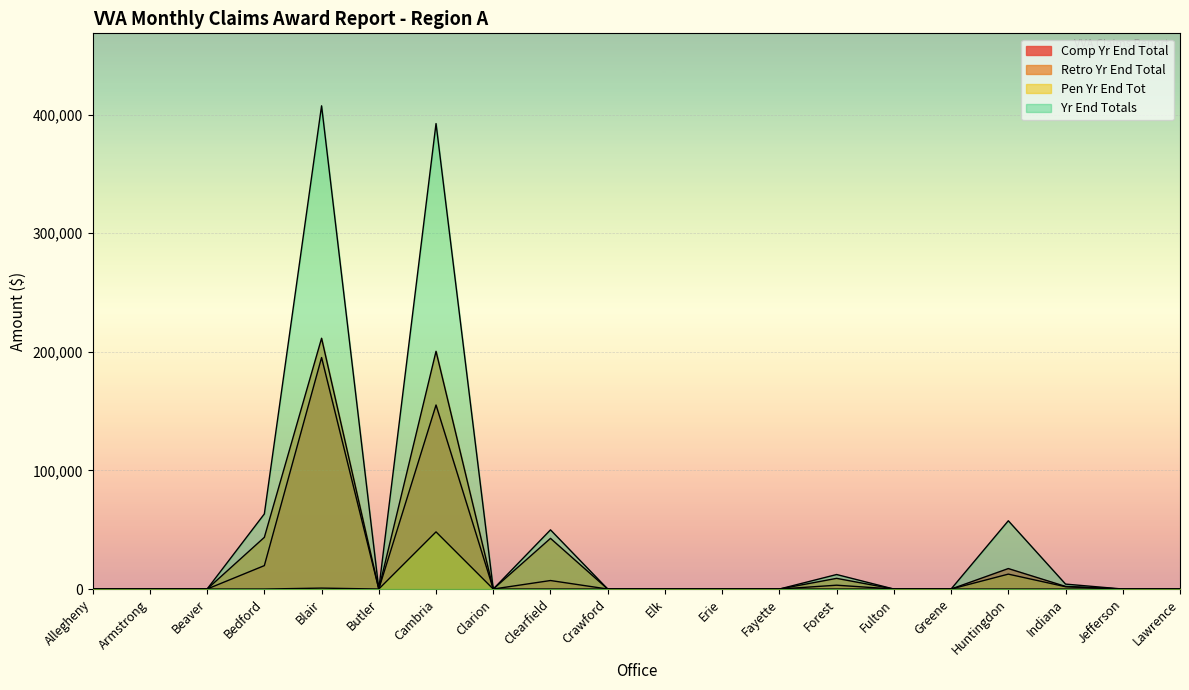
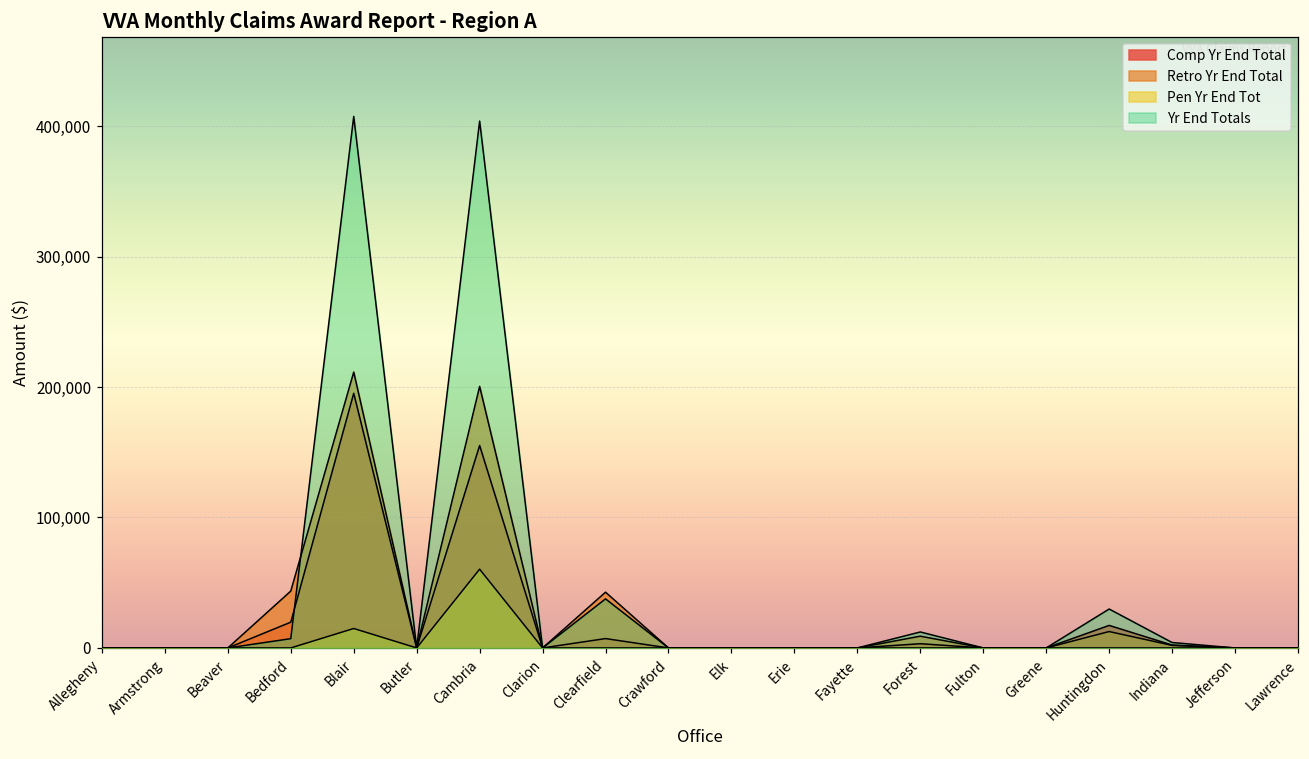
  {
    "Pen Yr End Tot": {
      "Bedford": "0",
-     "Blair": "1,000",
-     "Cambria": "48,000",
+     "Blair": "15,000",
+     "Cambria": "60,000",
      "Clearfield": "0",
      "Forest": "0",
      "Huntingdon": "0"
    },
    "Yr End Totals": {
-     "Bedford": "63,000",
+     "Bedford": "7,000",
      "Blair": "407,000",
-     "Cambria": "392,000",
-     "Clearfield": "50,000",
+     "Cambria": "404,000",
+     "Clearfield": "38,000",
      "Forest": "12,000",
-     "Huntingdon": "58,000"
+     "Huntingdon": "30,000"
    }
  }
